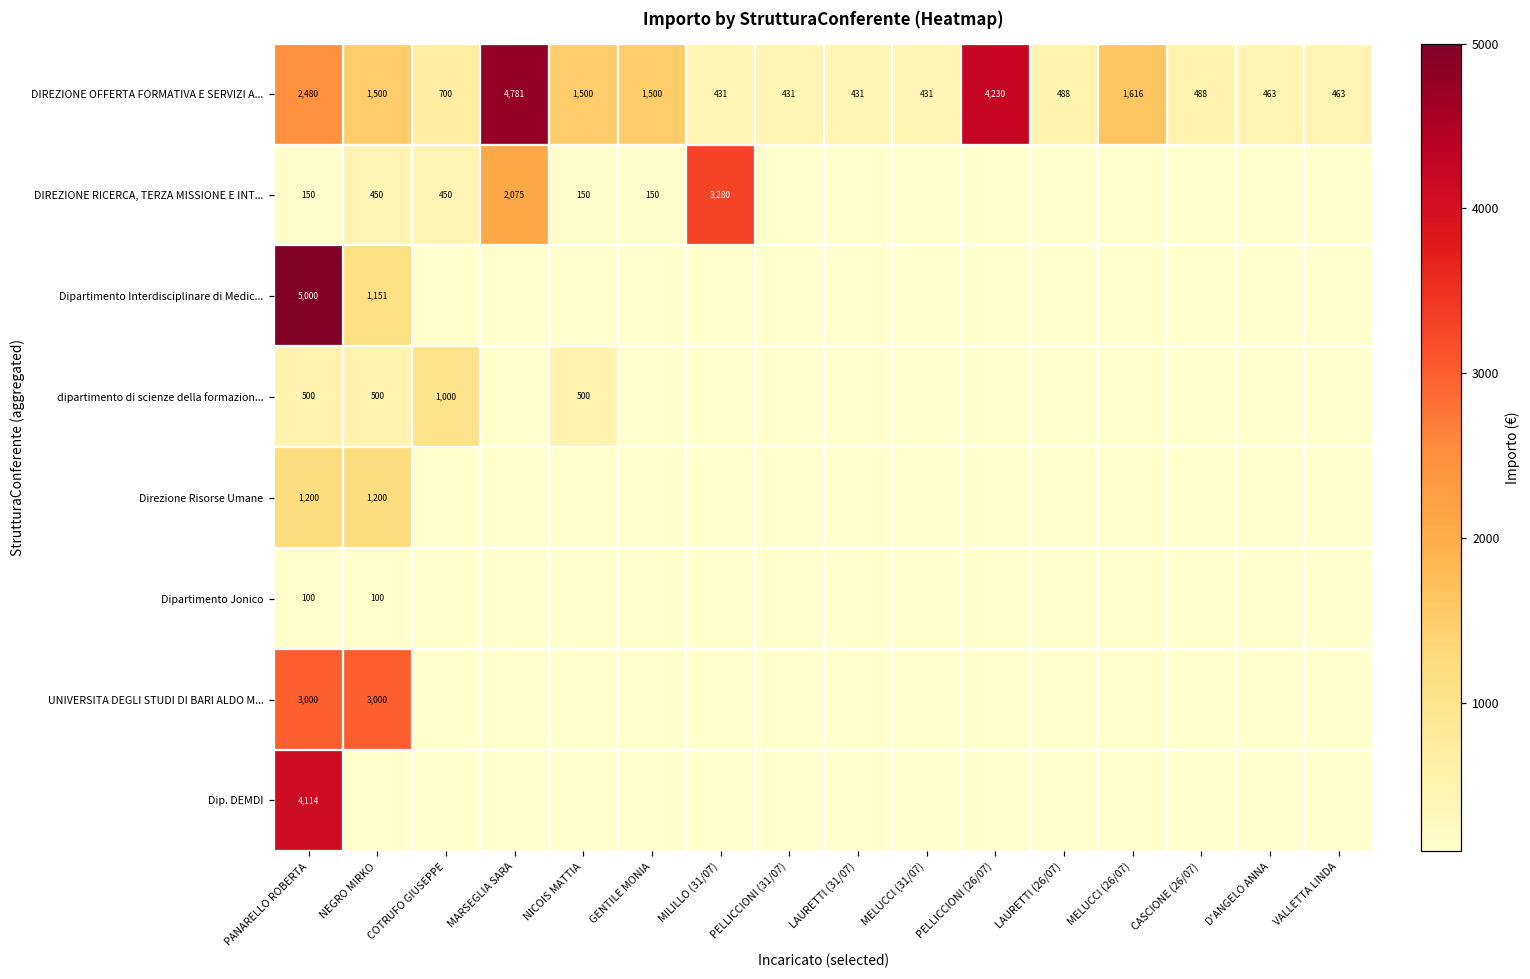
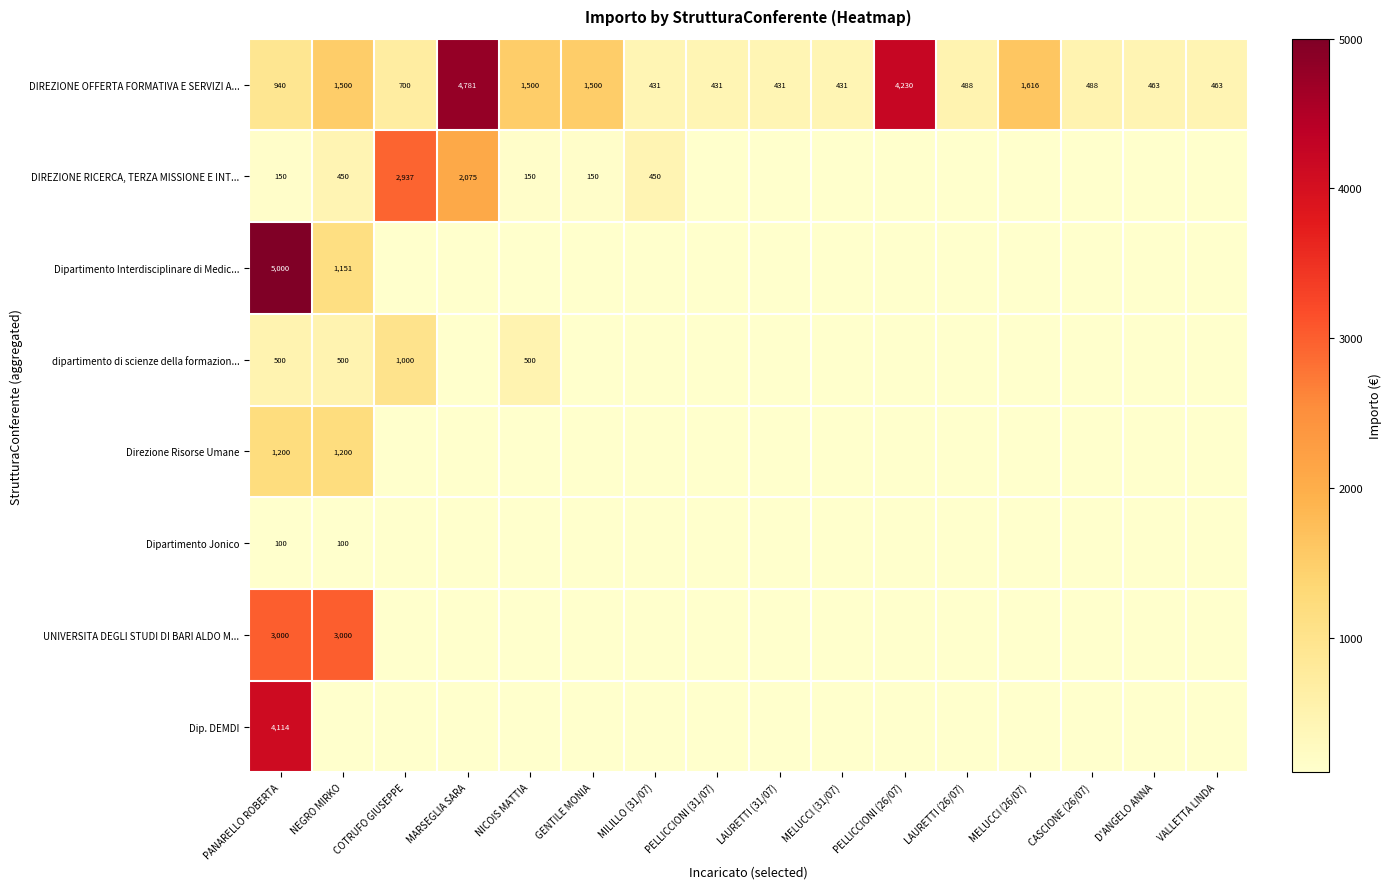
  {
    "DIREZIONE OFFERTA FORMATIVA E SERVIZI A...": {
-     "PANARELLO ROBERTA": "2,480",
+     "PANARELLO ROBERTA": "940",
      "NEGRO MIRKO": "1,500",
      "COTRUFO GIUSEPPE": "700",
      "MARSEGLIA SARA": "4,781",
      "NICOIS MATTIA": "1,500",
      "GENTILE MONIA": "1,500",
      "MILILLO (31/07)": "431",
      "PELLICCIONI (31/07)": "431",
      "LAURETTI (31/07)": "431",
      "MELUCCI (31/07)": "431",
      "PELLICCIONI (26/07)": "4,230",
      "LAURETTI (26/07)": "488",
      "MELUCCI (26/07)": "1,616",
      "CASCIONE (26/07)": "488",
      "D'ANGELO ANNA": "463",
      "VALLETTA LINDA": "463"
    },
    "DIREZIONE RICERCA, TERZA MISSIONE E INT...": {
      "PANARELLO ROBERTA": "150",
      "NEGRO MIRKO": "450",
-     "COTRUFO GIUSEPPE": "450",
+     "COTRUFO GIUSEPPE": "2,937",
      "MARSEGLIA SARA": "2,075",
      "NICOIS MATTIA": "150",
      "GENTILE MONIA": "150",
-     "MILILLO (31/07)": "3,280"
+     "MILILLO (31/07)": "450"
    },
    "Dipartimento Interdisciplinare di Medic...": {
      "PANARELLO ROBERTA": "5,000",
      "NEGRO MIRKO": "1,151"
    },
    "dipartimento di scienze della formazion...": {
      "PANARELLO ROBERTA": "500",
      "NEGRO MIRKO": "500",
      "COTRUFO GIUSEPPE": "1,000",
      "NICOIS MATTIA": "500"
    },
    "Direzione Risorse Umane": {
      "PANARELLO ROBERTA": "1,200",
      "NEGRO MIRKO": "1,200"
    },
    "Dipartimento Jonico": {
      "PANARELLO ROBERTA": "100",
      "NEGRO MIRKO": "100"
    },
    "UNIVERSITA DEGLI STUDI DI BARI ALDO M...": {
      "PANARELLO ROBERTA": "3,000",
      "NEGRO MIRKO": "3,000"
    },
    "Dip. DEMDI": {
      "PANARELLO ROBERTA": "4,114"
    }
  }
